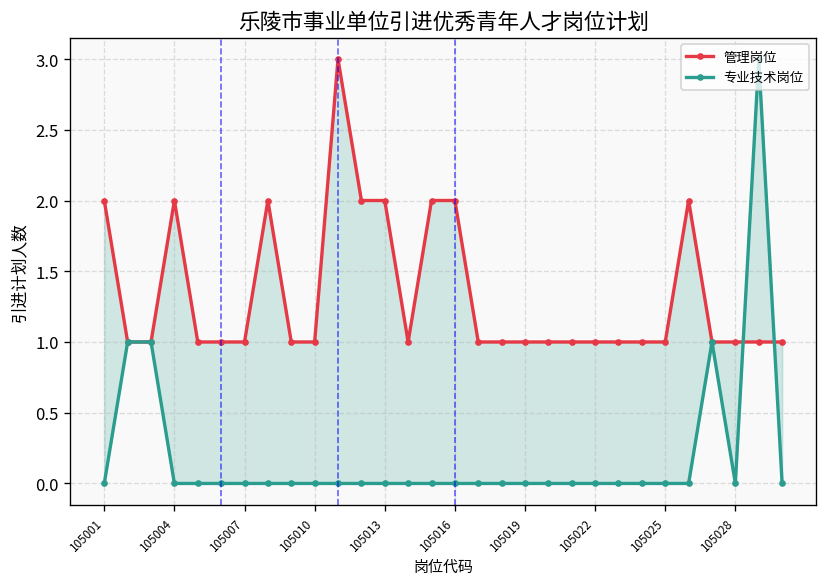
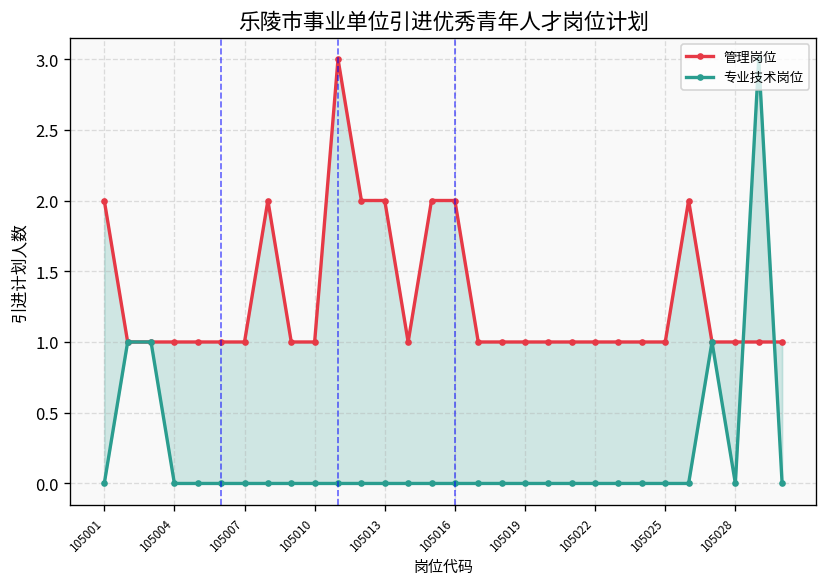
  {
    "管理岗位": {
-     "105004": 2
+     "105004": 1
    }
  }
